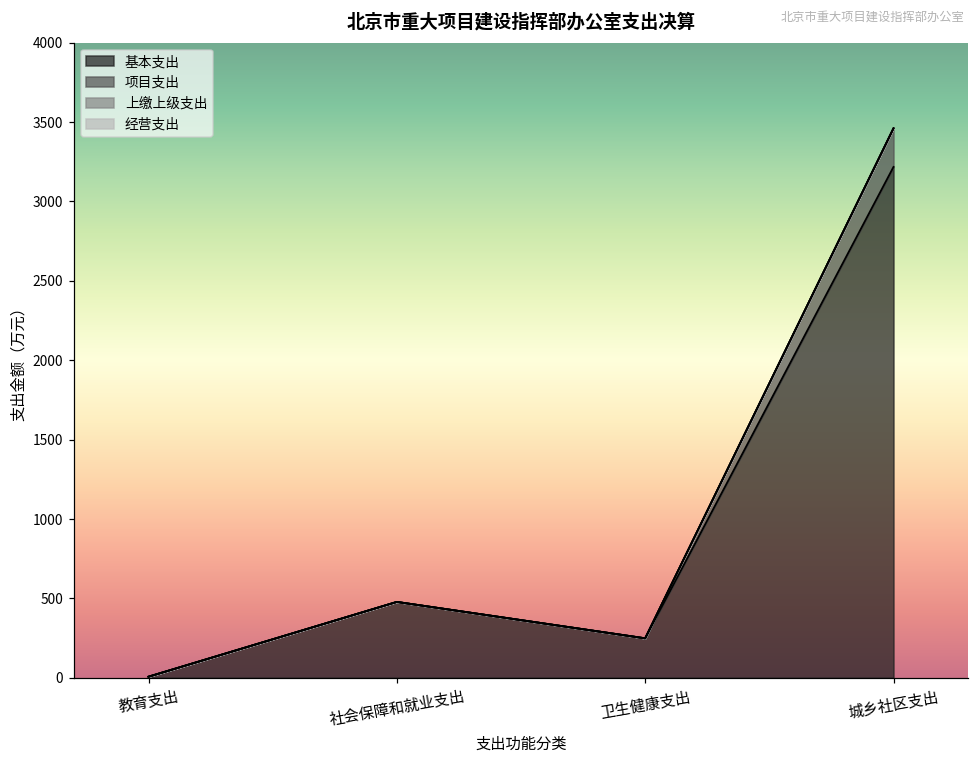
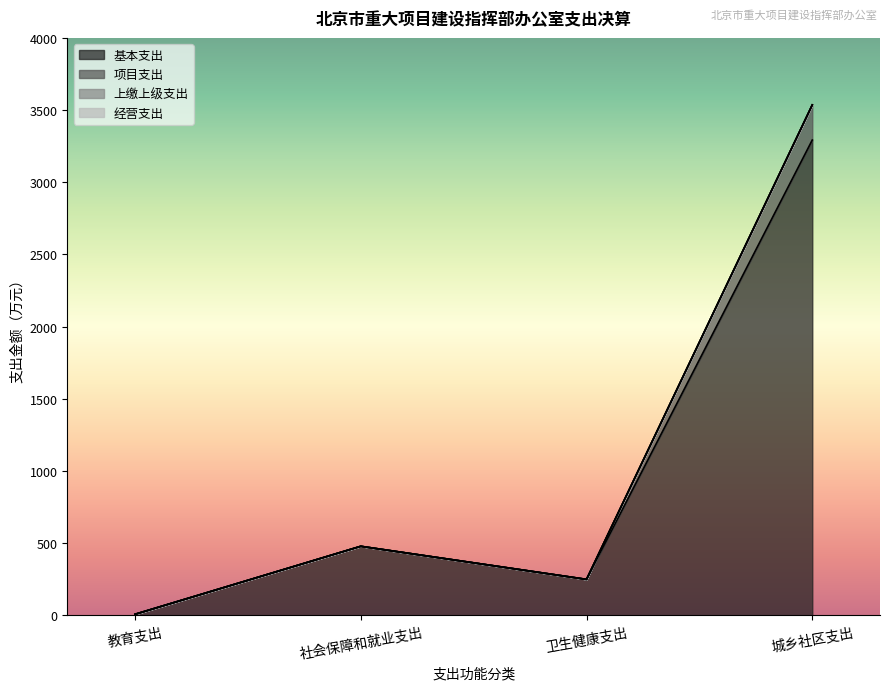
  {
    "基本支出": {
-     "城乡社区支出": 3220
+     "城乡社区支出": 3290
    }
  }
